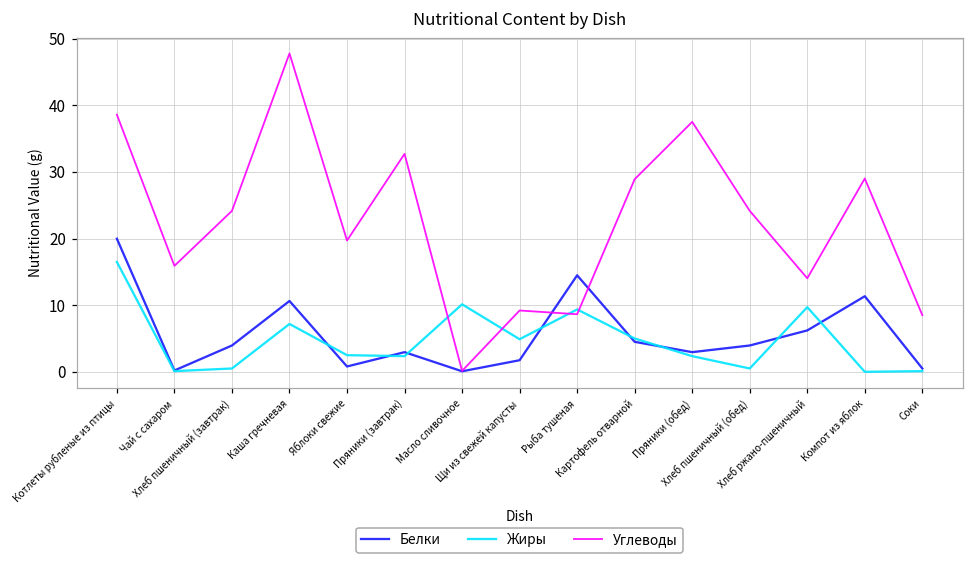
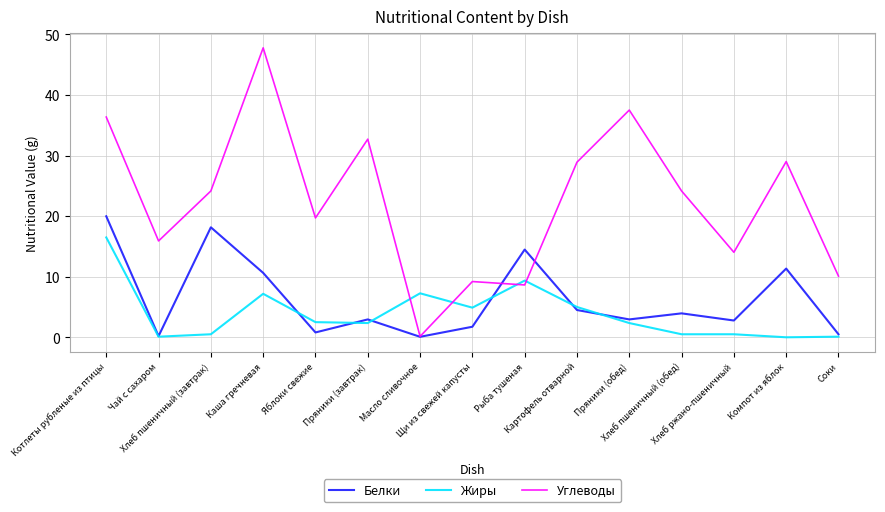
  {
    "Белки": {
      "Котлеты рубленые из птицы": 20,
-     "Хлеб пшеничный (завтрак)": 4,
+     "Хлеб пшеничный (завтрак)": 18,
      "Каша гречневая": 11,
      "Яблоки свежие": 1,
      "Пряники (завтрак)": 3,
      "Щи из свежей капусты": 2,
      "Рыба тушеная": 14,
      "Картофель отварной": 5,
      "Пряники (обед)": 3,
      "Хлеб пшеничный (обед)": 4,
-     "Хлеб ржано-пшеничный": 6,
+     "Хлеб ржано-пшеничный": 3,
      "Компот из яблок": 11
    },
    "Жиры": {
      "Котлеты рубленые из птицы": 16,
      "Хлеб пшеничный (завтрак)": 1,
      "Каша гречневая": 7,
      "Яблоки свежие": 3,
      "Пряники (завтрак)": 2,
-     "Масло сливочное": 10,
+     "Масло сливочное": 7,
      "Щи из свежей капусты": 5,
      "Рыба тушеная": 9,
      "Картофель отварной": 5,
      "Пряники (обед)": 2,
      "Хлеб пшеничный (обед)": 1,
-     "Хлеб ржано-пшеничный": 10,
+     "Хлеб ржано-пшеничный": 1,
      "Компот из яблок": 0
    },
    "Углеводы": {
-     "Котлеты рубленые из птицы": 39,
+     "Котлеты рубленые из птицы": 36,
      "Чай с сахаром": 16,
      "Хлеб пшеничный (завтрак)": 24,
      "Каша гречневая": 48,
      "Яблоки свежие": 20,
      "Пряники (завтрак)": 33,
      "Щи из свежей капусты": 9,
      "Рыба тушеная": 9,
      "Картофель отварной": 29,
      "Пряники (обед)": 38,
      "Хлеб пшеничный (обед)": 24,
      "Хлеб ржано-пшеничный": 14,
      "Компот из яблок": 29,
-     "Соки": 9
+     "Соки": 10
    }
  }
